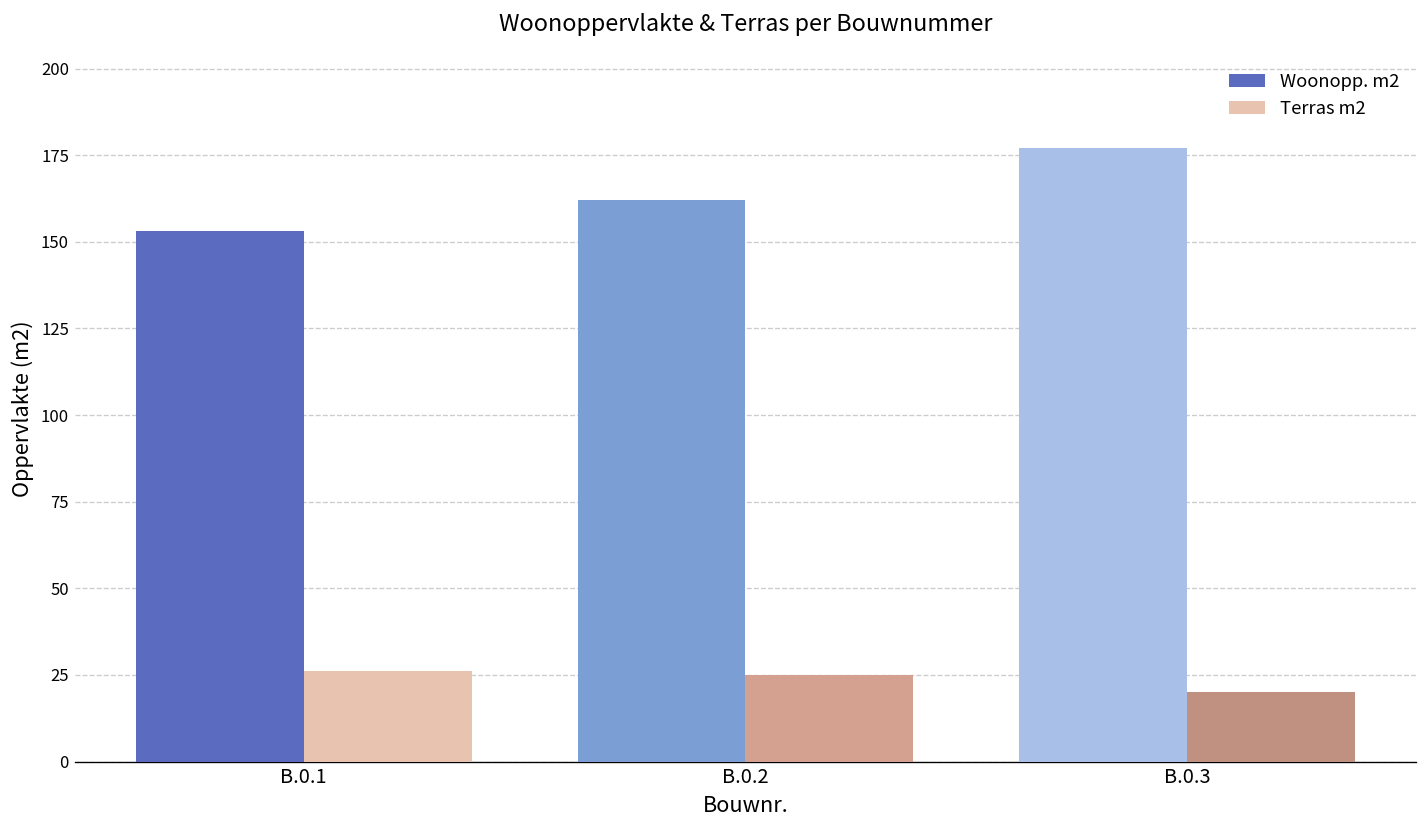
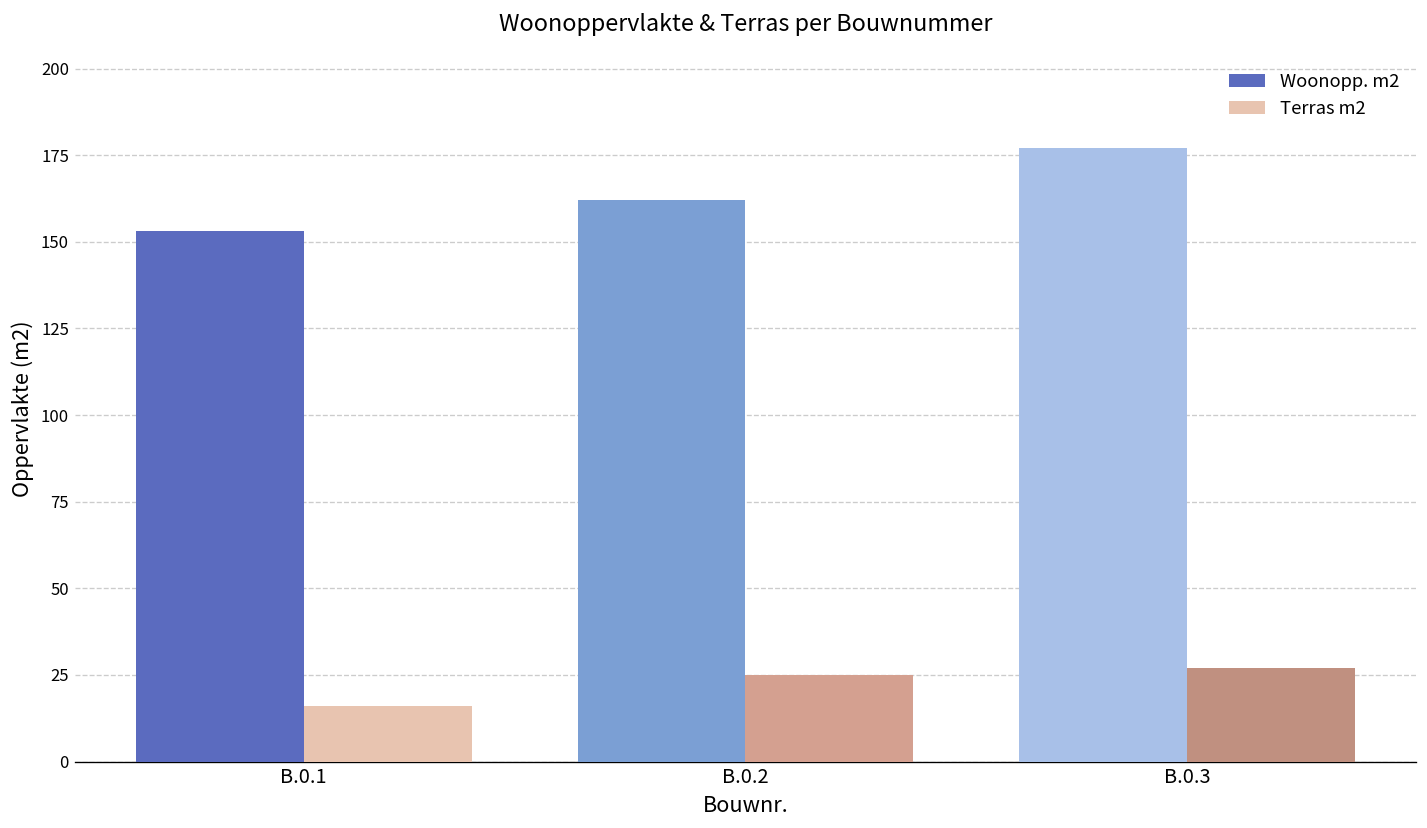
  {
    "Woonopp. m2": {
      "B.0.1": 153,
      "B.0.2": 162,
      "B.0.3": 177
    },
    "Terras m2": {
-     "B.0.1": 26,
+     "B.0.1": 16,
      "B.0.2": 25,
-     "B.0.3": 20
+     "B.0.3": 27
    }
  }
